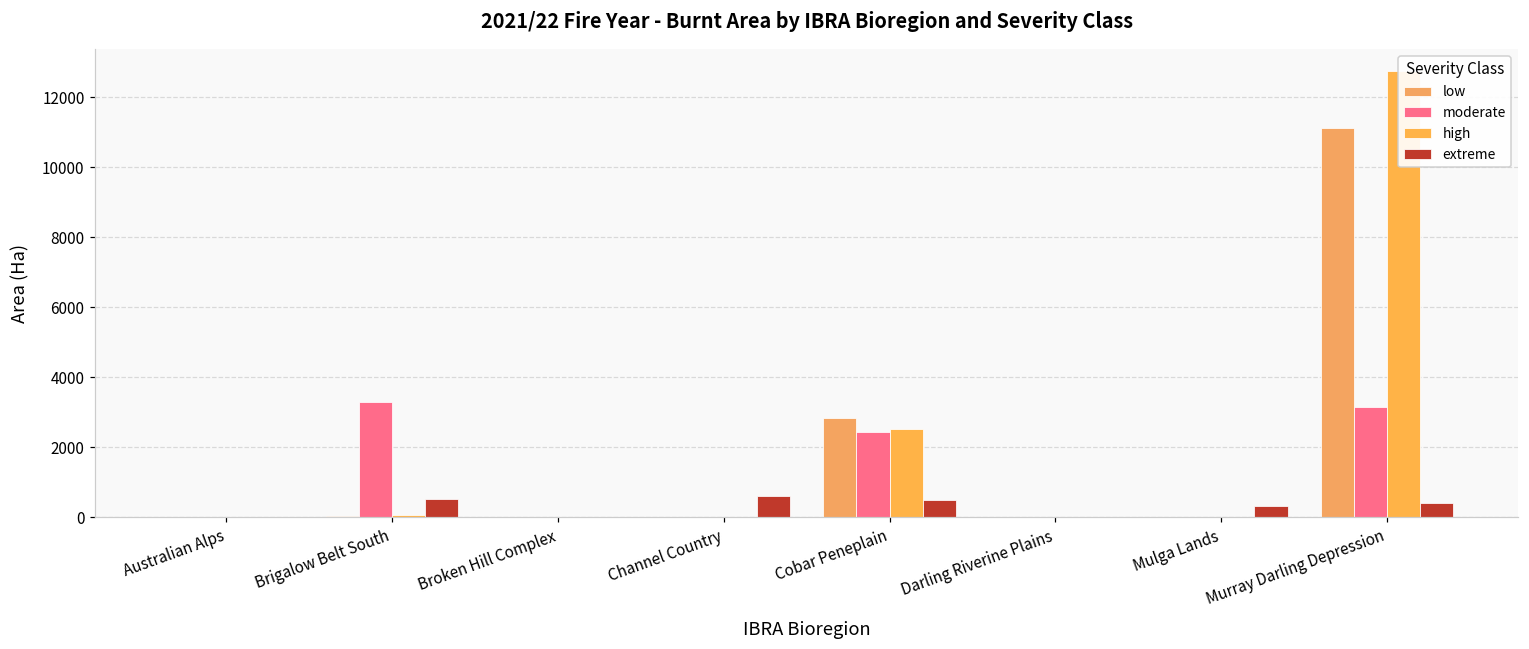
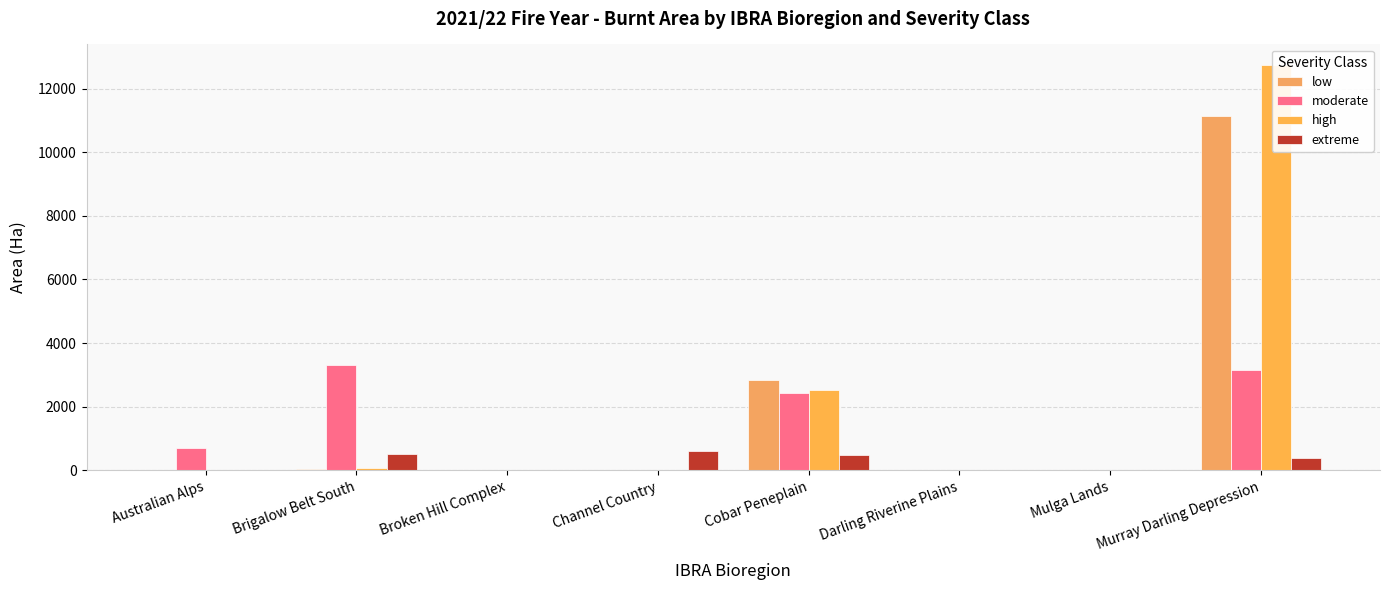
  {
    "moderate": {
-     "Australian Alps": 0,
+     "Australian Alps": 700,
      "Brigalow Belt South": 3300,
      "Broken Hill Complex": 0,
      "Channel Country": 0,
      "Cobar Peneplain": 2400,
      "Mulga Lands": 0,
      "Murray Darling Depression": 3200
    },
    "extreme": {
      "Australian Alps": 0,
      "Brigalow Belt South": 500,
      "Broken Hill Complex": 0,
      "Channel Country": 600,
      "Cobar Peneplain": 500,
-     "Mulga Lands": 300,
+     "Mulga Lands": 0,
      "Murray Darling Depression": 400
    }
  }
